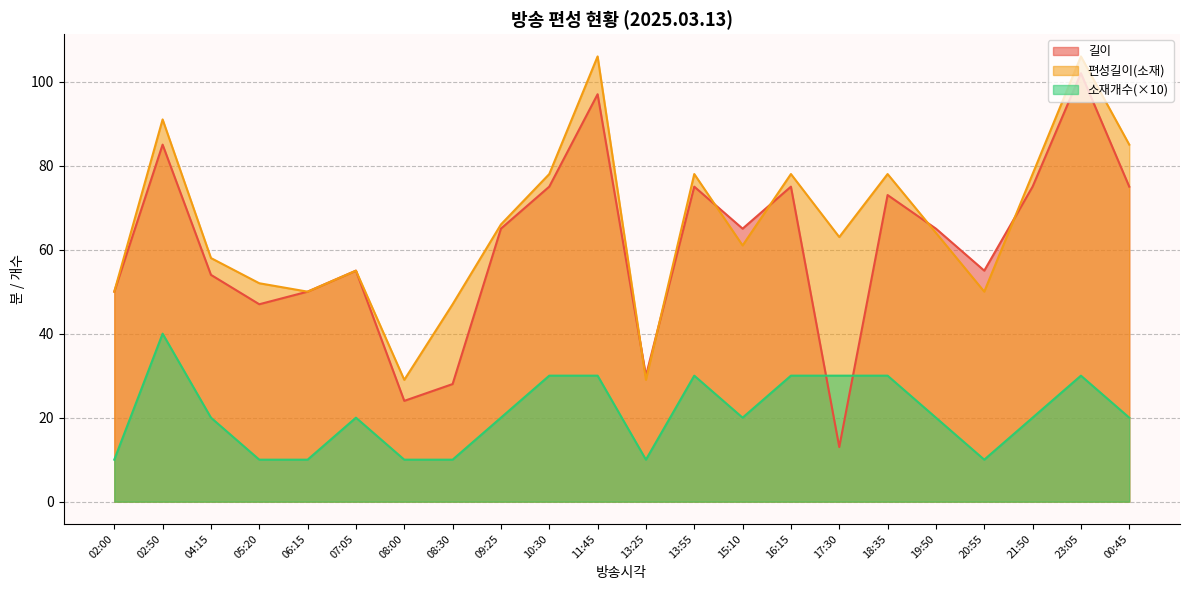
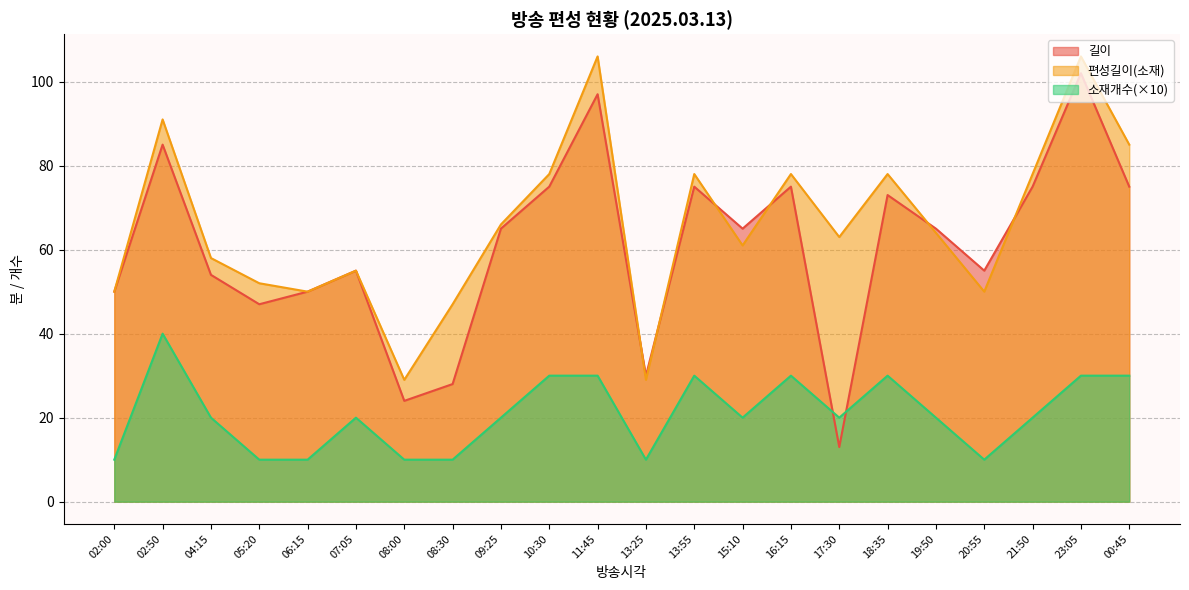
  {
    "길이": {
      "02:50": 85,
      "04:15": 54,
      "05:20": 47,
      "08:00": 24,
      "08:30": 28,
      "09:25": 65,
      "10:30": 75,
      "11:45": 97,
      "13:25": 30,
      "13:55": 75,
      "15:10": 65,
      "16:15": 75,
      "17:30": 13,
      "18:35": 73,
      "19:50": 65,
      "20:55": 55,
      "21:50": 75,
      "00:45": 75
    },
    "편성길이(소재)": {
      "02:50": 91,
      "04:15": 58,
      "05:20": 52,
      "08:00": 29,
      "08:30": 47,
      "09:25": 66,
      "10:30": 78,
      "11:45": 106,
      "13:25": 29,
      "13:55": 78,
      "15:10": 61,
      "16:15": 78,
      "17:30": 63,
      "18:35": 78,
      "19:50": 64,
      "20:55": 50,
      "21:50": 78,
      "00:45": 85
    },
    "소재개수(×10)": {
      "02:00": 10,
      "02:50": 40,
      "04:15": 20,
      "05:20": 10,
      "06:15": 10,
      "07:05": 20,
      "08:00": 10,
      "08:30": 10,
      "09:25": 20,
      "10:30": 30,
      "11:45": 30,
      "13:25": 10,
      "13:55": 30,
      "15:10": 20,
      "16:15": 30,
-     "17:30": 30,
+     "17:30": 20,
      "18:35": 30,
      "19:50": 20,
      "20:55": 10,
      "21:50": 20,
      "23:05": 30,
-     "00:45": 20
+     "00:45": 30
    }
  }
